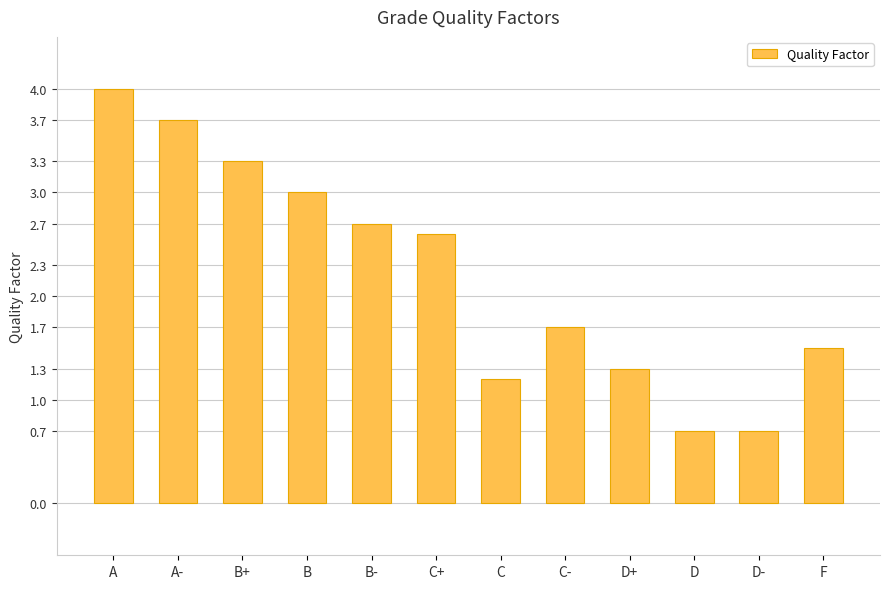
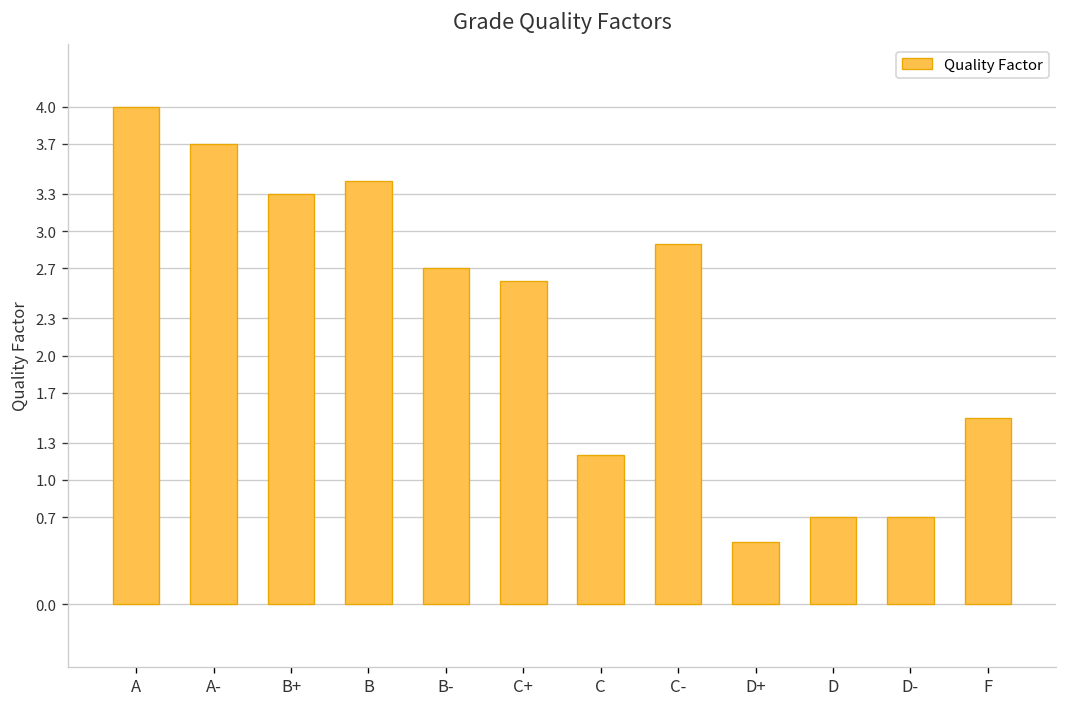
  {
    "A": 4.0,
    "A-": 3.7,
    "B+": 3.3,
-   "B": 3.0,
+   "B": 3.4,
    "B-": 2.7,
    "C+": 2.6,
    "C": 1.2,
-   "C-": 1.7,
-   "D+": 1.3,
+   "C-": 2.9,
+   "D+": 0.5,
    "D": 0.7,
    "D-": 0.7,
    "F": 1.5
  }
